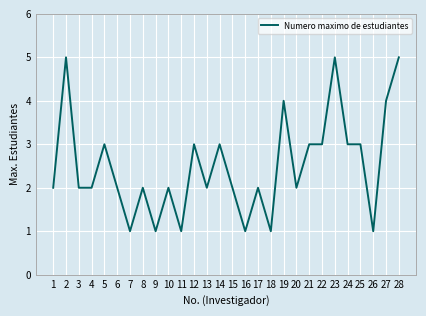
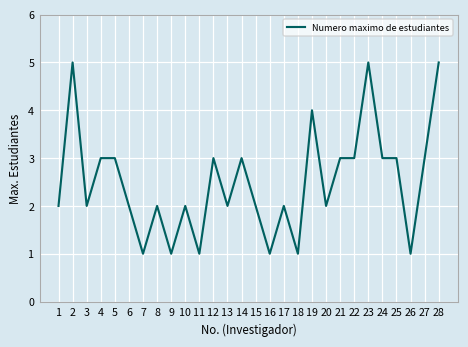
  {
    "1": 2,
    "2": 5,
    "3": 2,
-   "4": 2,
+   "4": 3,
    "5": 3,
    "6": 2,
    "7": 1,
    "8": 2,
    "9": 1,
    "10": 2,
    "11": 1,
    "12": 3,
    "13": 2,
    "14": 3,
    "15": 2,
    "16": 1,
    "17": 2,
    "18": 1,
    "19": 4,
    "20": 2,
    "21": 3,
    "22": 3,
    "23": 5,
    "24": 3,
    "25": 3,
    "26": 1,
-   "27": 4,
+   "27": 3,
    "28": 5
  }
